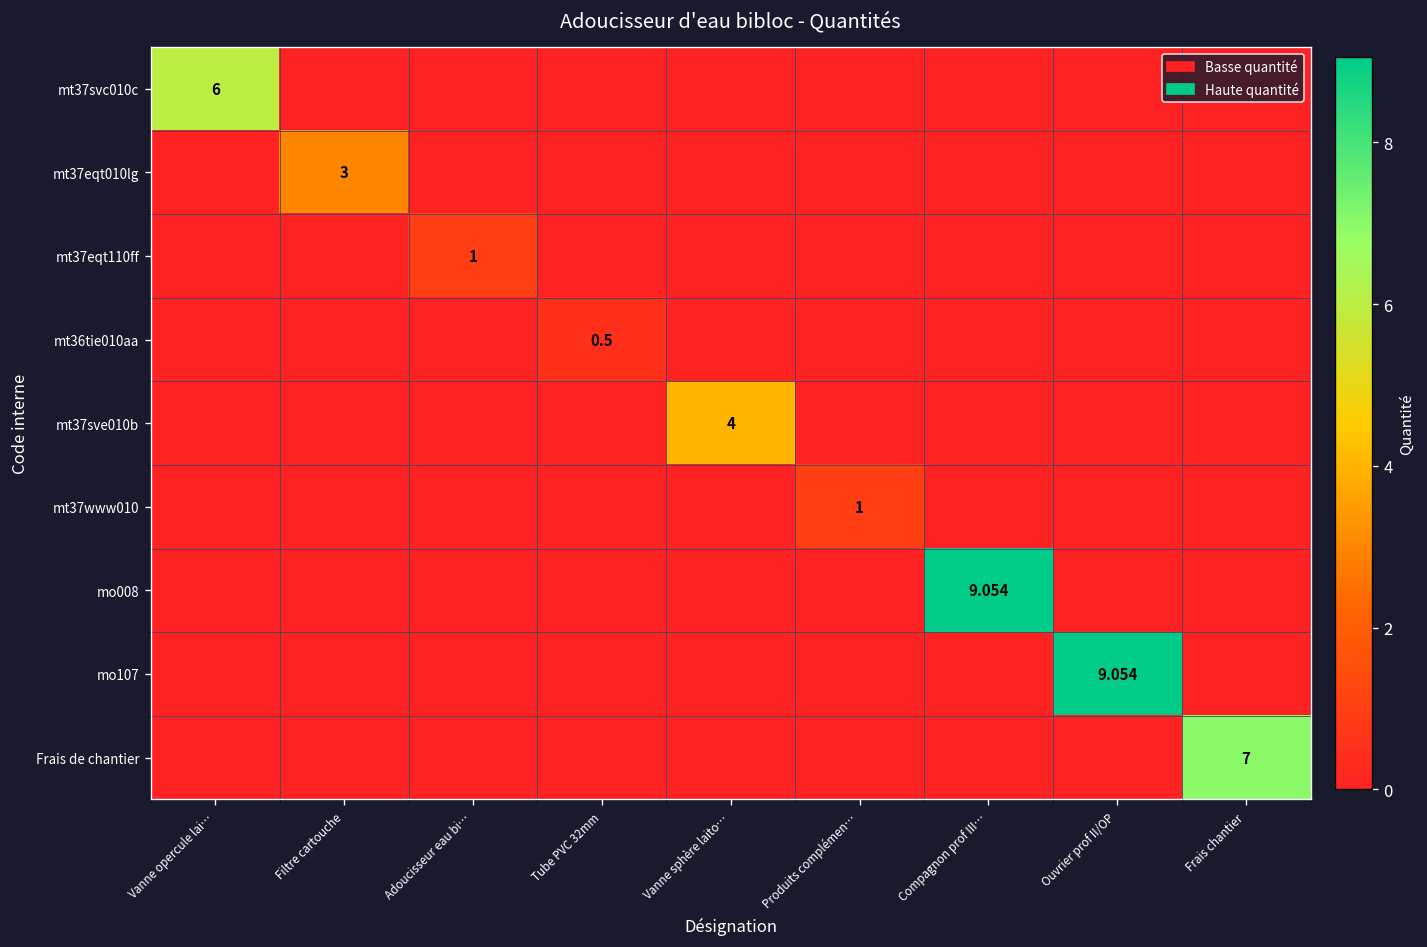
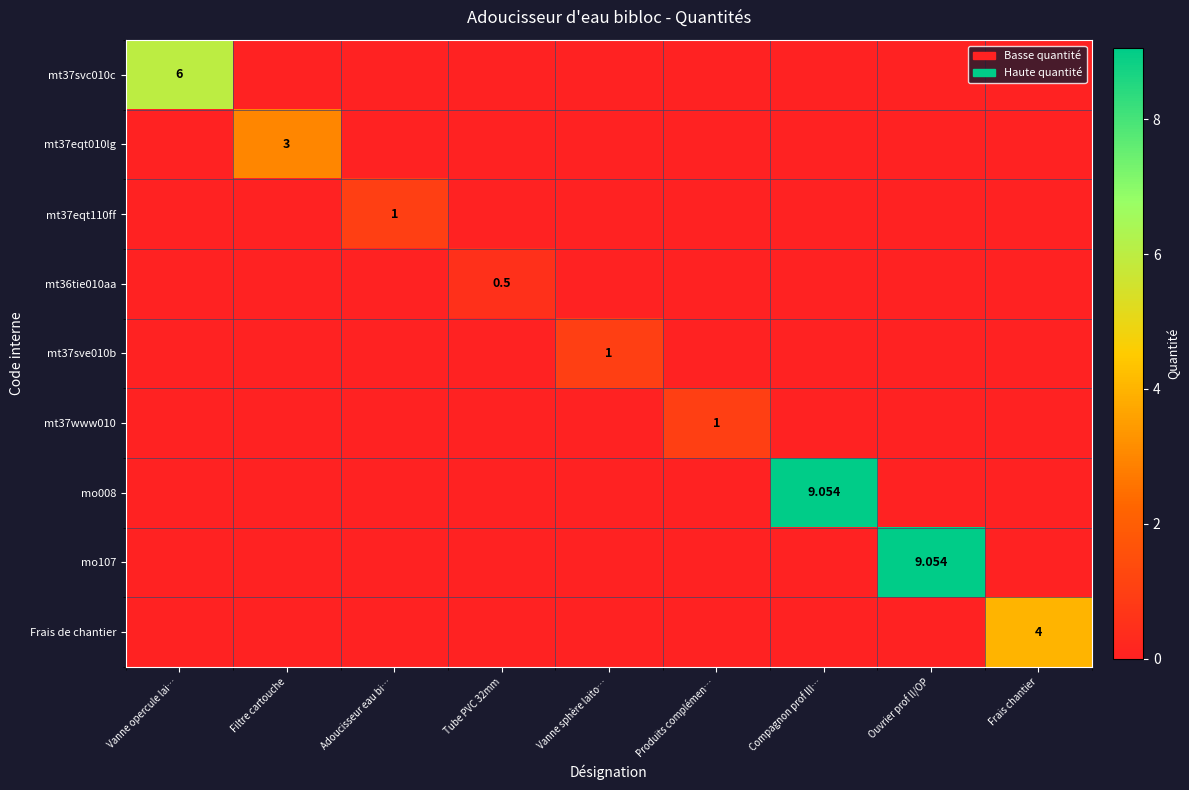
  {
    "mt37svc010c": {
      "Vanne opercule lai…": 6
    },
    "mt37eqt010lg": {
      "Filtre cartouche": 3
    },
    "mt37eqt110ff": {
      "Adoucisseur eau bi…": 1
    },
    "mt36tie010aa": {
      "Tube PVC 32mm": 0.5
    },
    "mt37sve010b": {
-     "Vanne sphère laito…": 4
+     "Vanne sphère laito…": 1
    },
    "mt37www010": {
      "Produits complémen…": 1
    },
    "mo008": {
      "Compagnon prof III…": 9.054
    },
    "mo107": {
      "Ouvrier prof II/OP": 9.054
    },
    "Frais de chantier": {
-     "Frais chantier": 7
+     "Frais chantier": 4
    }
  }
